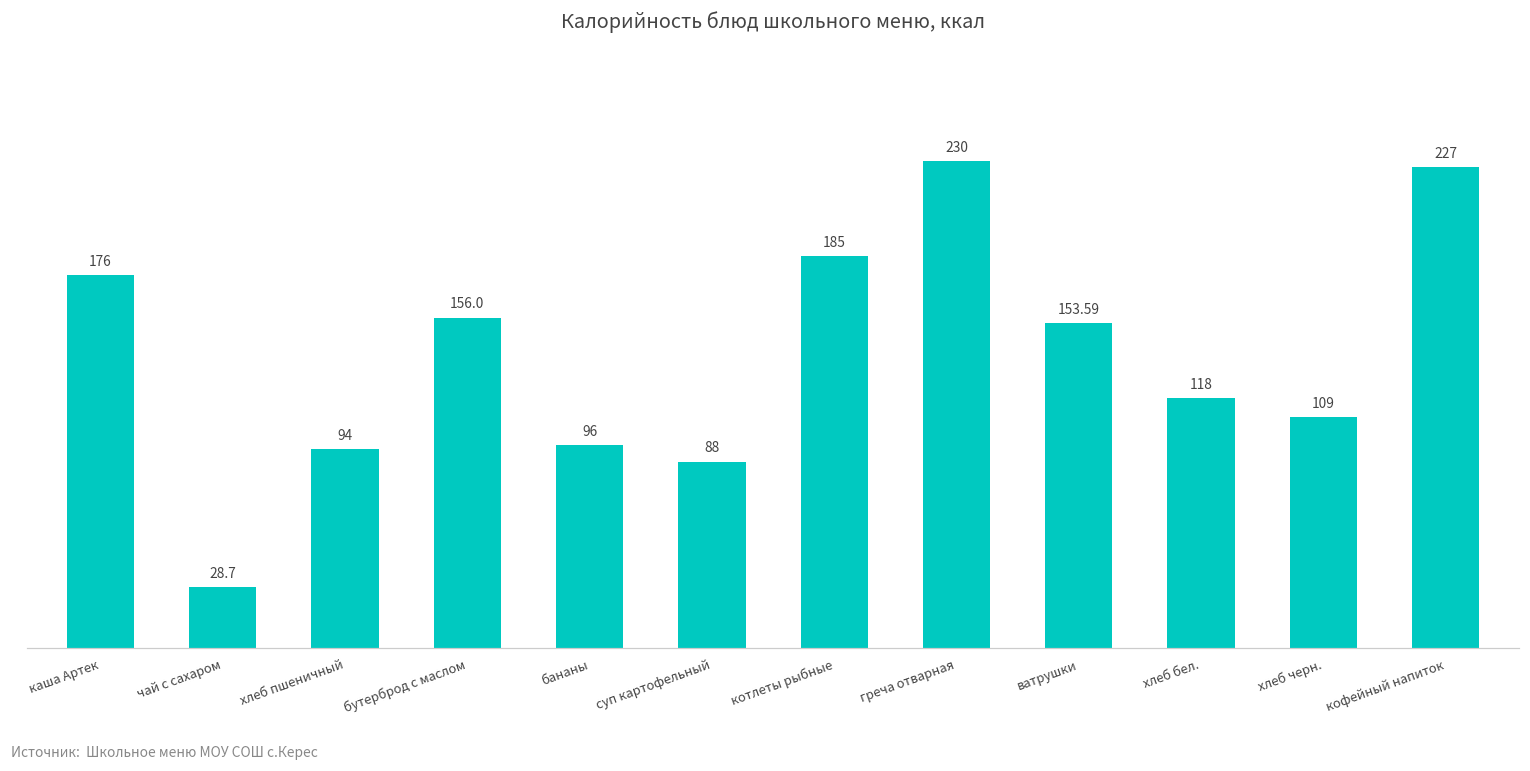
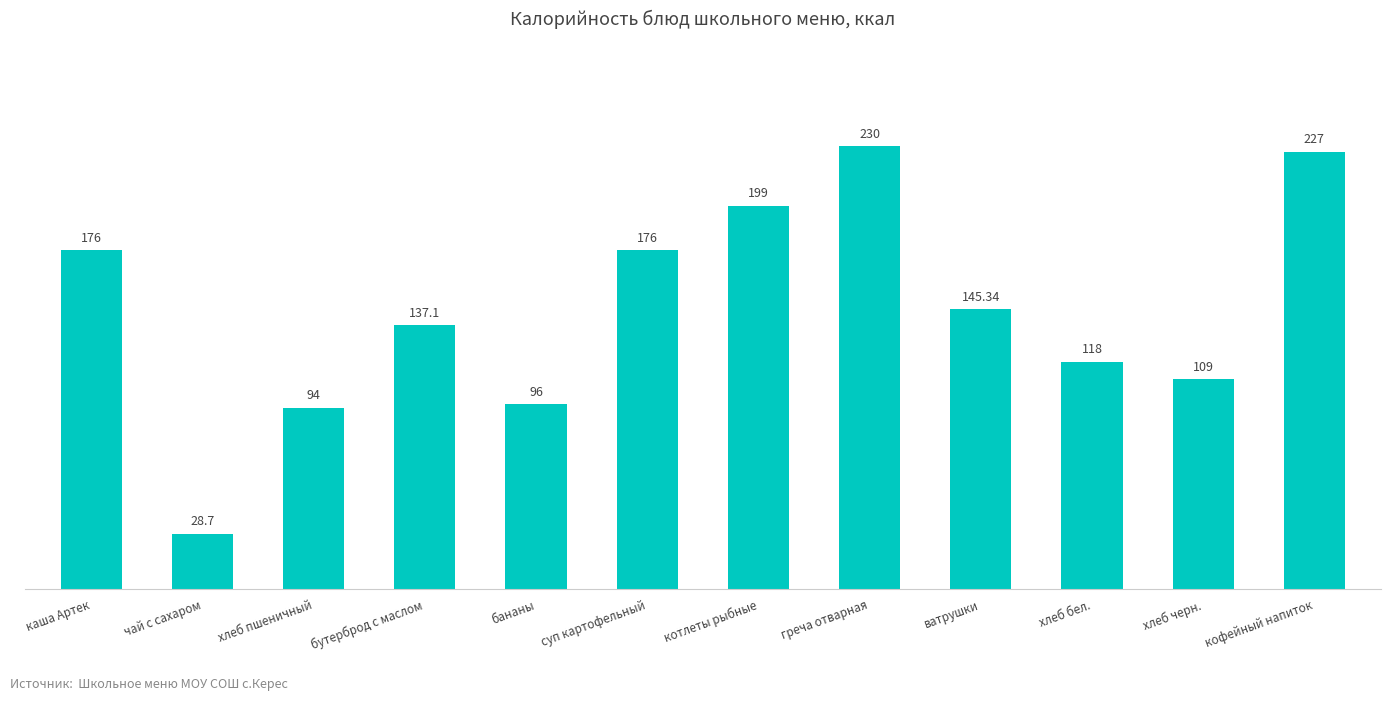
  {
    "каша Артек": 176,
    "чай с сахаром": 28.7,
    "хлеб пшеничный": 94,
-   "бутерброд с маслом": 156.0,
+   "бутерброд с маслом": 137.1,
    "бананы": 96,
-   "суп картофельный": 88,
-   "котлеты рыбные": 185,
+   "суп картофельный": 176,
+   "котлеты рыбные": 199,
    "греча отварная": 230,
-   "ватрушки": 153.59,
+   "ватрушки": 145.34,
    "хлеб бел.": 118,
    "хлеб черн.": 109,
    "кофейный напиток": 227
  }
